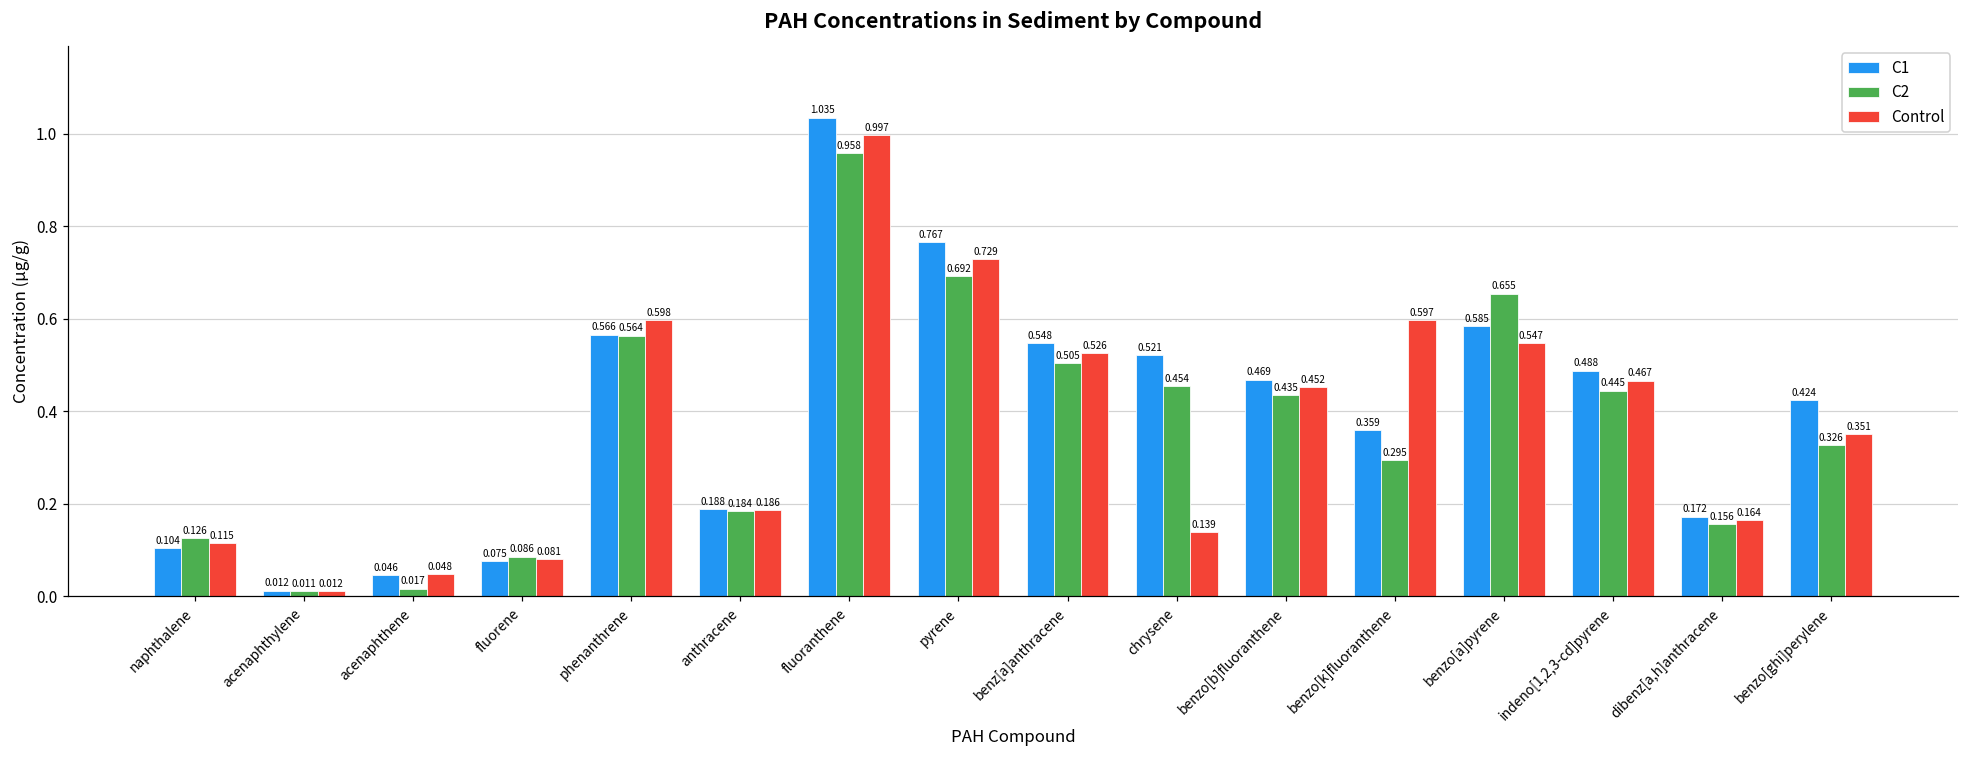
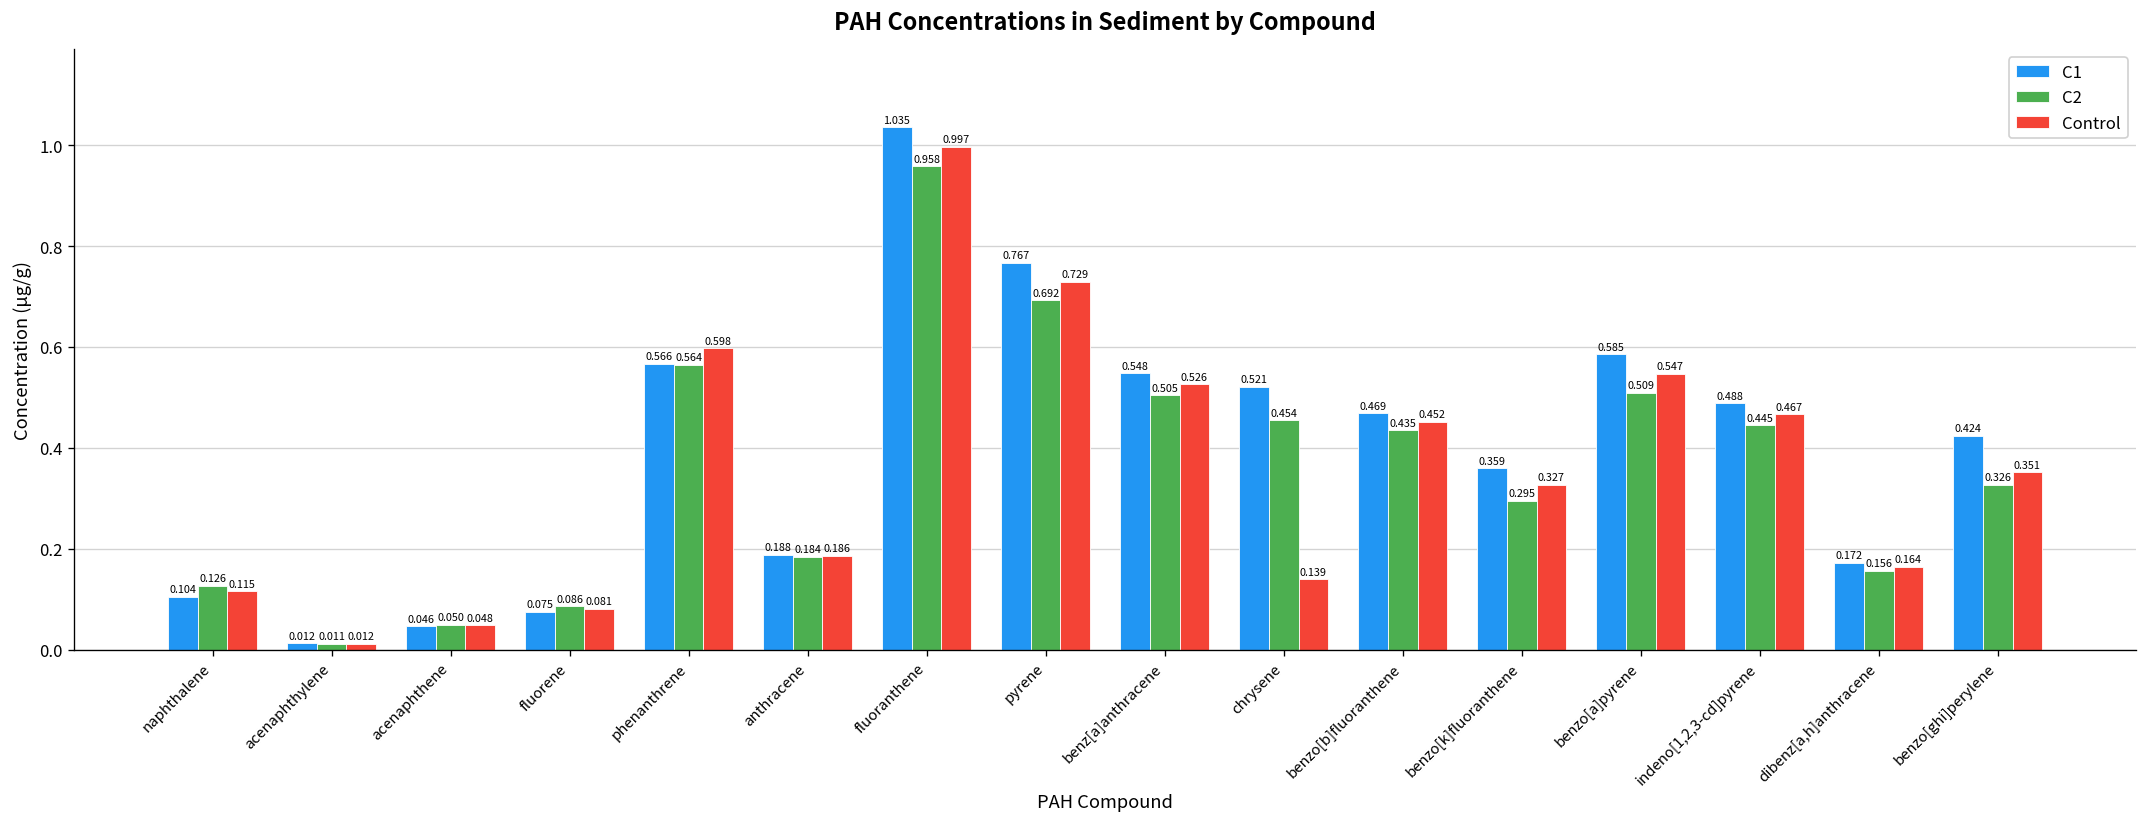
  {
    "C1": {
      "naphthalene": 0.104,
      "acenaphthylene": 0.012,
      "acenaphthene": 0.046,
      "fluorene": 0.075,
      "phenanthrene": 0.566,
      "anthracene": 0.188,
      "fluoranthene": 1.035,
      "pyrene": 0.767,
      "benz[a]anthracene": 0.548,
      "chrysene": 0.521,
      "benzo[b]fluoranthene": 0.469,
      "benzo[k]fluoranthene": 0.359,
      "benzo[a]pyrene": 0.585,
      "indeno[1,2,3-cd]pyrene": 0.488,
      "dibenz[a,h]anthracene": 0.172,
      "benzo[ghi]perylene": 0.424
    },
    "C2": {
      "naphthalene": 0.126,
      "acenaphthylene": 0.011,
-     "acenaphthene": 0.017,
+     "acenaphthene": 0.050,
      "fluorene": 0.086,
      "phenanthrene": 0.564,
      "anthracene": 0.184,
      "fluoranthene": 0.958,
      "pyrene": 0.692,
      "benz[a]anthracene": 0.505,
      "chrysene": 0.454,
      "benzo[b]fluoranthene": 0.435,
      "benzo[k]fluoranthene": 0.295,
-     "benzo[a]pyrene": 0.655,
+     "benzo[a]pyrene": 0.509,
      "indeno[1,2,3-cd]pyrene": 0.445,
      "dibenz[a,h]anthracene": 0.156,
      "benzo[ghi]perylene": 0.326
    },
    "Control": {
      "naphthalene": 0.115,
      "acenaphthylene": 0.012,
      "acenaphthene": 0.048,
      "fluorene": 0.081,
      "phenanthrene": 0.598,
      "anthracene": 0.186,
      "fluoranthene": 0.997,
      "pyrene": 0.729,
      "benz[a]anthracene": 0.526,
      "chrysene": 0.139,
      "benzo[b]fluoranthene": 0.452,
-     "benzo[k]fluoranthene": 0.597,
+     "benzo[k]fluoranthene": 0.327,
      "benzo[a]pyrene": 0.547,
      "indeno[1,2,3-cd]pyrene": 0.467,
      "dibenz[a,h]anthracene": 0.164,
      "benzo[ghi]perylene": 0.351
    }
  }
